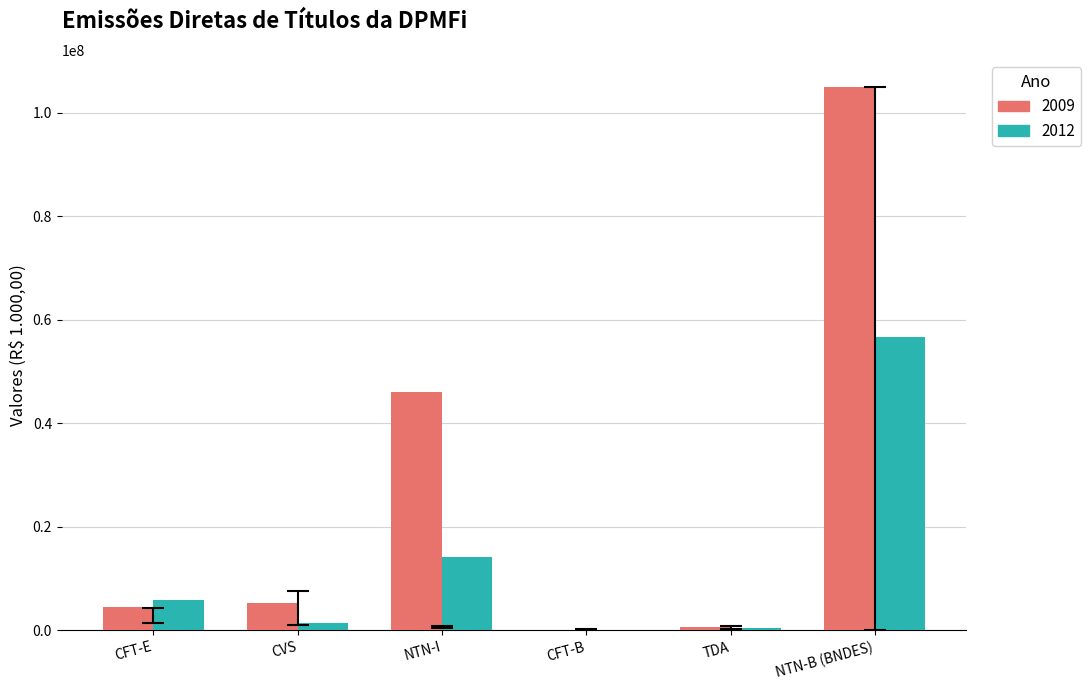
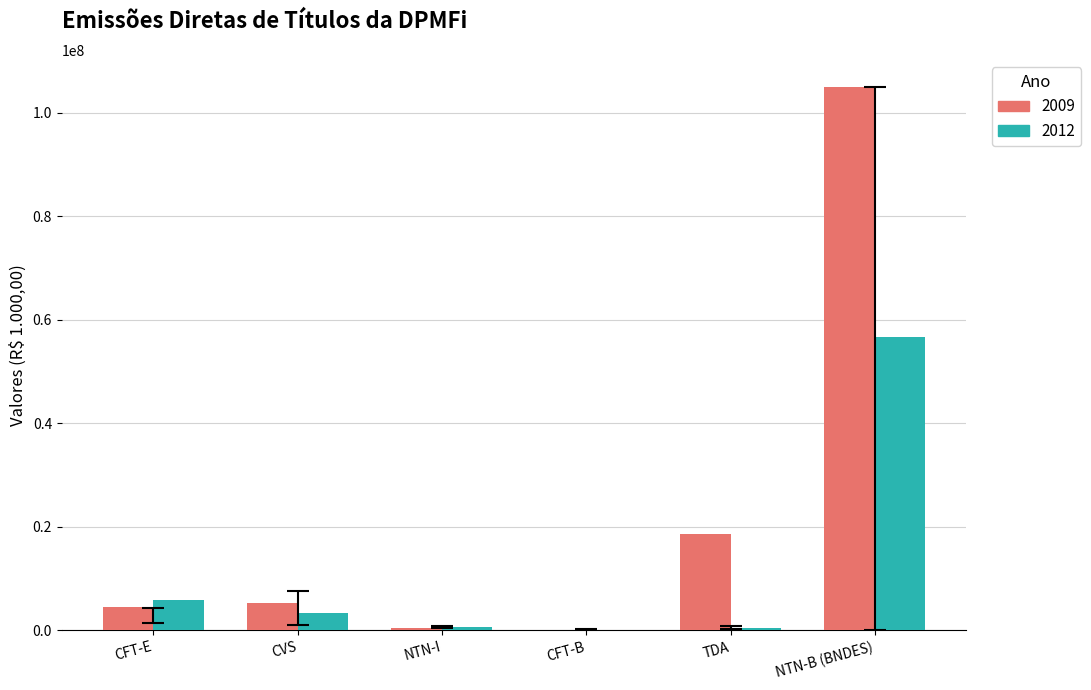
  {
    "2009": {
      "CFT-E": 5000000,
      "CVS": 5000000,
-     "NTN-I": 46000000,
+     "NTN-I": 0,
      "CFT-B": 0,
-     "TDA": 1000000,
+     "TDA": 19000000,
      "NTN-B (BNDES)": 105000000
    },
    "2012": {
      "CFT-E": 6000000,
-     "CVS": 1000000,
-     "NTN-I": 14000000,
+     "CVS": 3000000,
+     "NTN-I": 1000000,
      "CFT-B": 0,
      "NTN-B (BNDES)": 57000000
    }
  }
